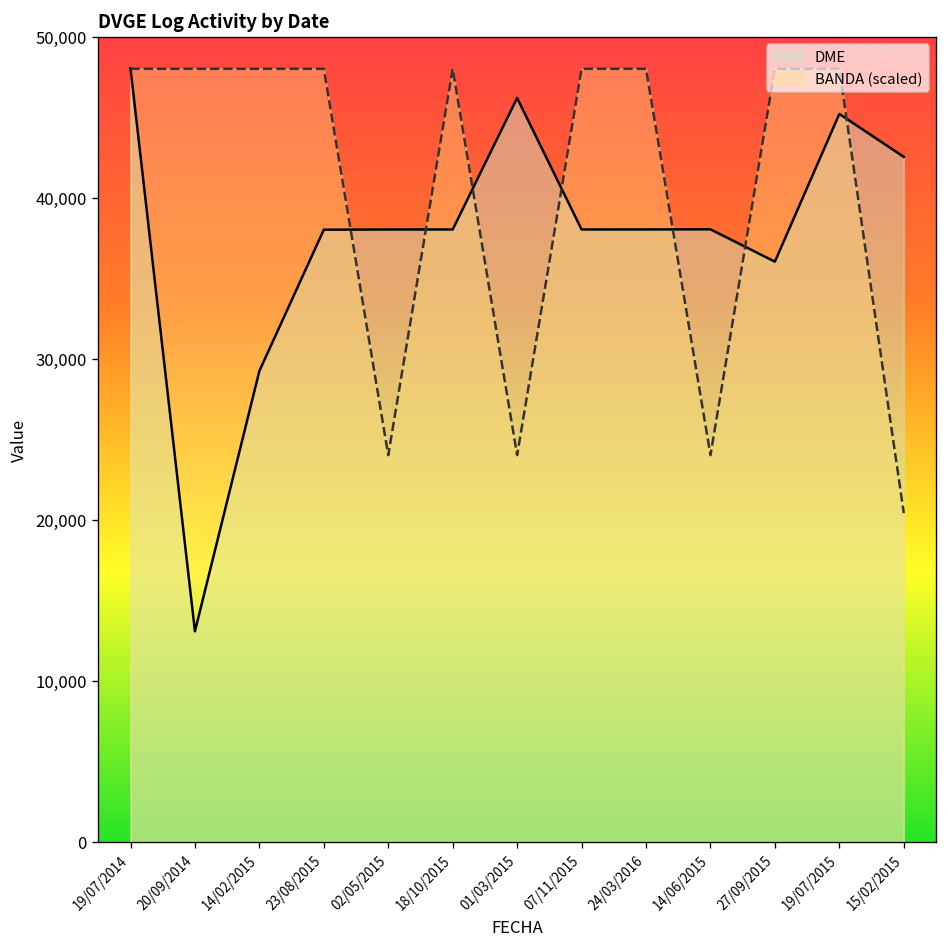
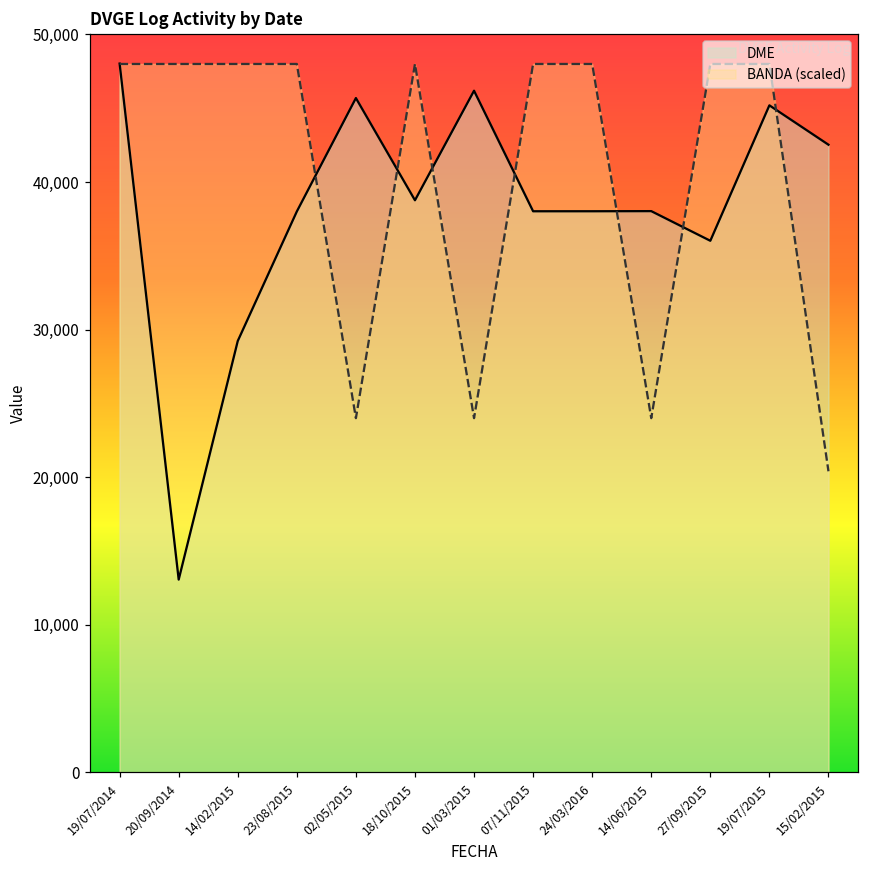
  {
    "DME": {
      "20/09/2014": "13,100",
      "14/02/2015": "29,200",
      "23/08/2015": "38,000",
-     "02/05/2015": "38,000",
-     "18/10/2015": "38,000",
+     "02/05/2015": "45,700",
+     "18/10/2015": "38,800",
      "01/03/2015": "46,200",
      "07/11/2015": "38,000",
      "24/03/2016": "38,000",
      "14/06/2015": "38,000",
      "27/09/2015": "36,000",
      "19/07/2015": "45,200",
      "15/02/2015": "42,500"
    },
    "BANDA (scaled)": {
      "20/09/2014": "48,000",
      "14/02/2015": "48,000",
      "23/08/2015": "48,000",
      "02/05/2015": "24,000",
      "18/10/2015": "48,000",
      "01/03/2015": "24,000",
      "07/11/2015": "48,000",
      "24/03/2016": "48,000",
      "14/06/2015": "24,000",
      "15/02/2015": "20,400"
    }
  }
